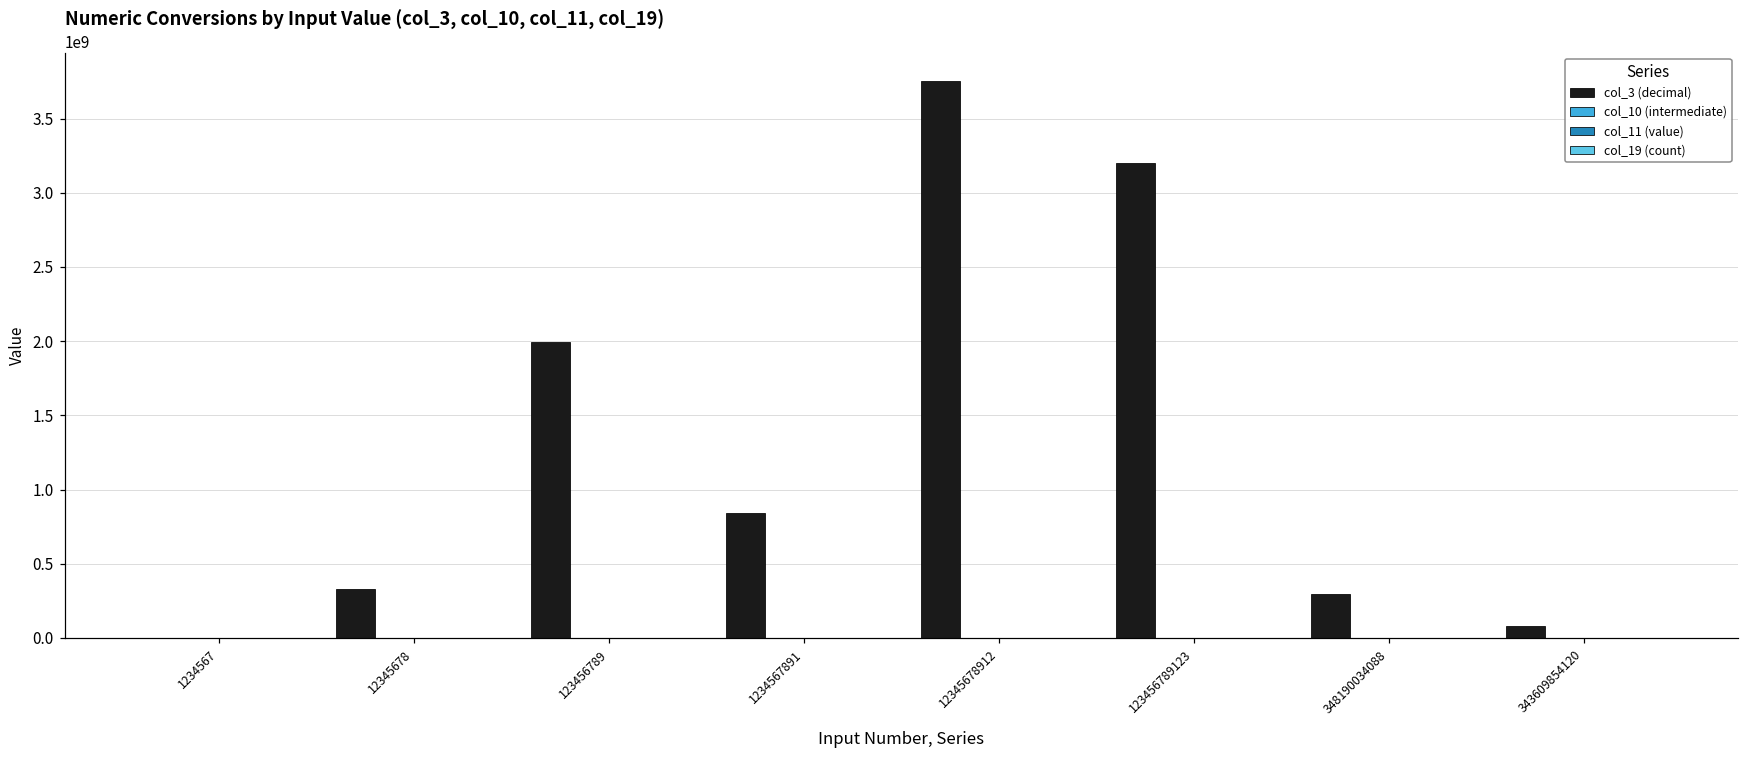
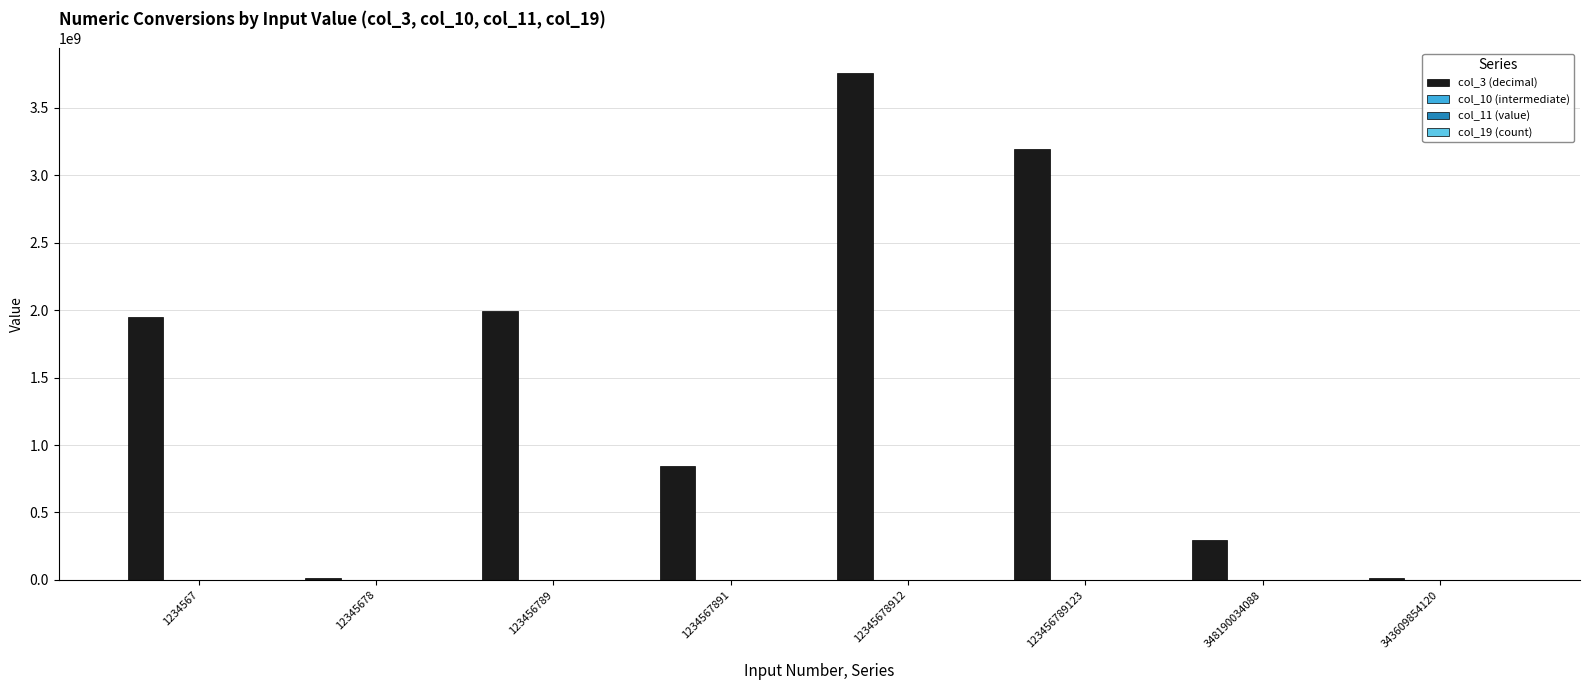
  {
    "col_3 (decimal)": {
-     "1234567": 0,
-     "12345678": 330000000,
+     "1234567": 1950000000,
+     "12345678": 10000000,
      "123456789": 1990000000,
      "1234567891": 840000000,
      "12345678912": 3760000000,
      "123456789123": 3200000000,
      "348190034088": 300000000,
-     "343609854120": 80000000
+     "343609854120": 10000000
    }
  }
